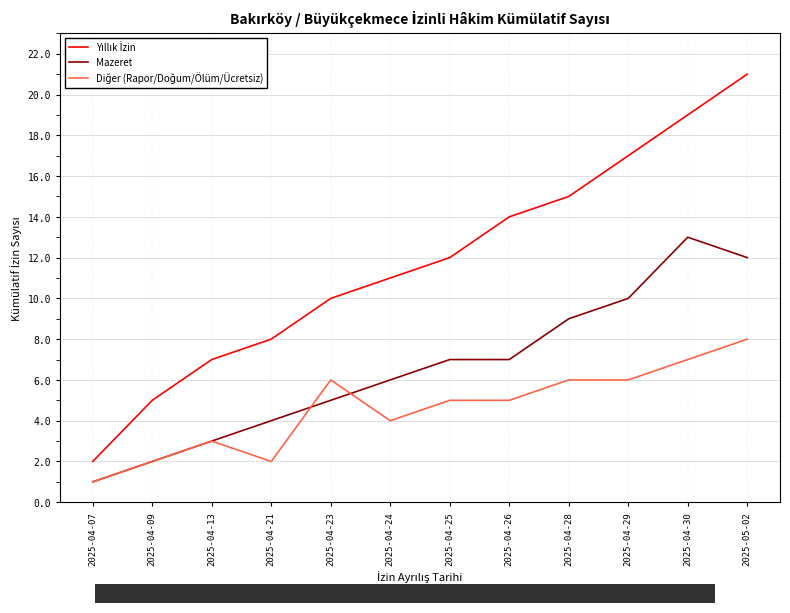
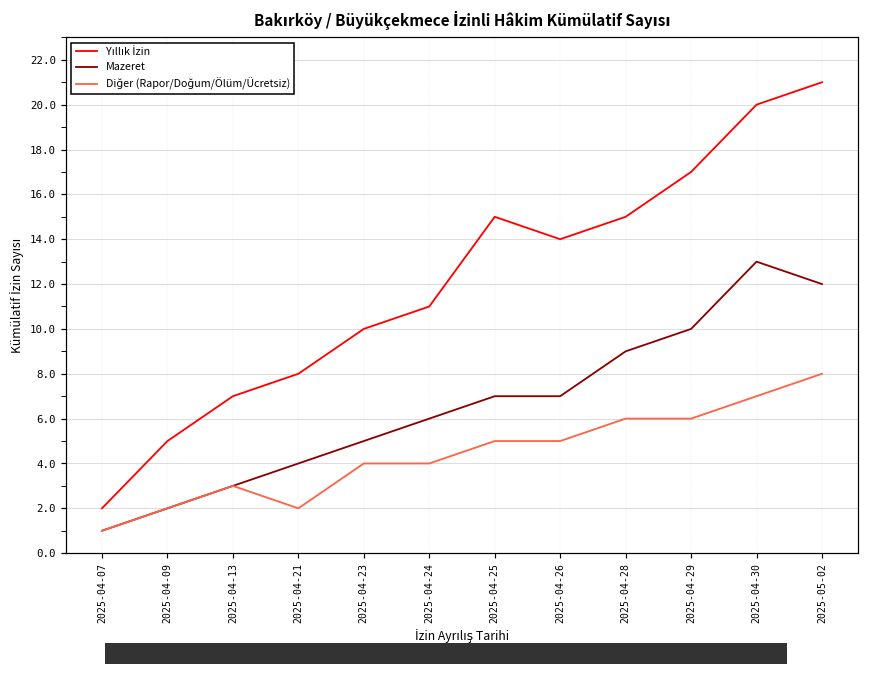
  {
    "Yıllık İzin": {
      "2025-04-07": 2,
      "2025-04-09": 5,
      "2025-04-13": 7,
      "2025-04-21": 8,
      "2025-04-23": 10,
      "2025-04-24": 11,
-     "2025-04-25": 12,
+     "2025-04-25": 15,
      "2025-04-26": 14,
      "2025-04-28": 15,
      "2025-04-29": 17,
-     "2025-04-30": 19,
+     "2025-04-30": 20,
      "2025-05-02": 21
    },
    "Mazeret": {
      "2025-04-21": 4,
      "2025-04-23": 5,
      "2025-04-24": 6,
      "2025-04-25": 7,
      "2025-04-26": 7,
      "2025-04-28": 9,
      "2025-04-29": 10,
      "2025-04-30": 13,
      "2025-05-02": 12
    },
    "Diğer (Rapor/Doğum/Ölüm/Ücretsiz)": {
      "2025-04-21": 2,
-     "2025-04-23": 6,
+     "2025-04-23": 4,
      "2025-04-24": 4,
      "2025-04-25": 5,
      "2025-04-26": 5,
      "2025-04-28": 6,
      "2025-04-29": 6,
      "2025-04-30": 7,
      "2025-05-02": 8
    }
  }
